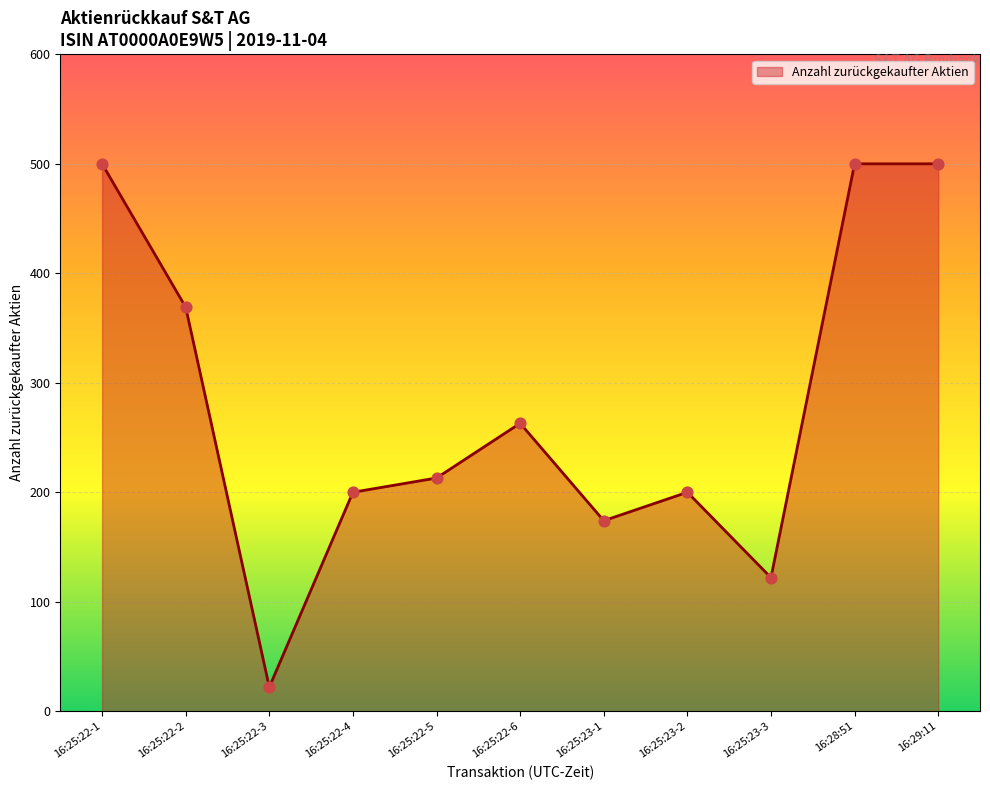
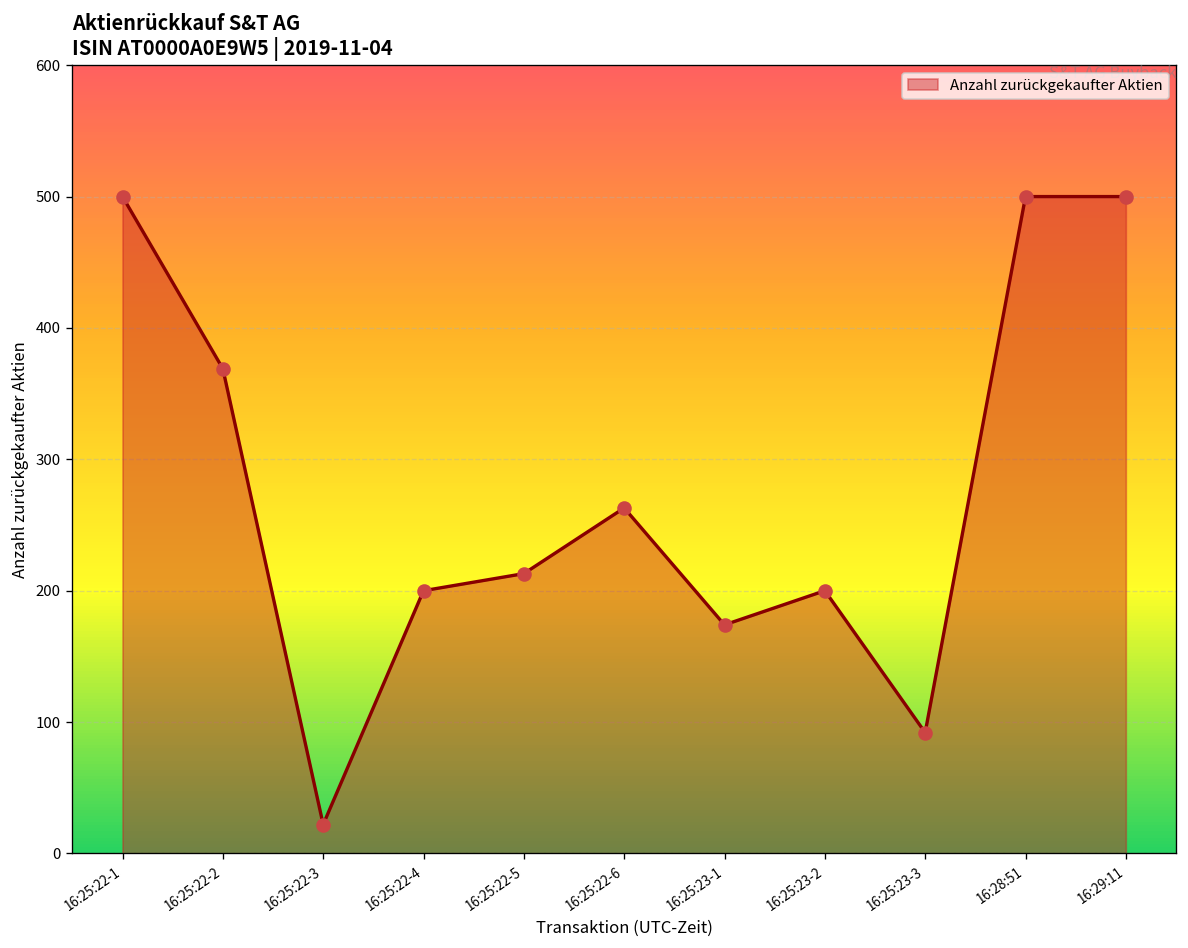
  {
    "16:25:22-1": 500,
    "16:25:22-2": 369,
    "16:25:22-3": 22,
    "16:25:22-4": 200,
    "16:25:22-5": 213,
    "16:25:22-6": 263,
    "16:25:23-1": 174,
    "16:25:23-2": 200,
-   "16:25:23-3": 122,
+   "16:25:23-3": 92,
    "16:28:51": 500,
    "16:29:11": 500
  }
